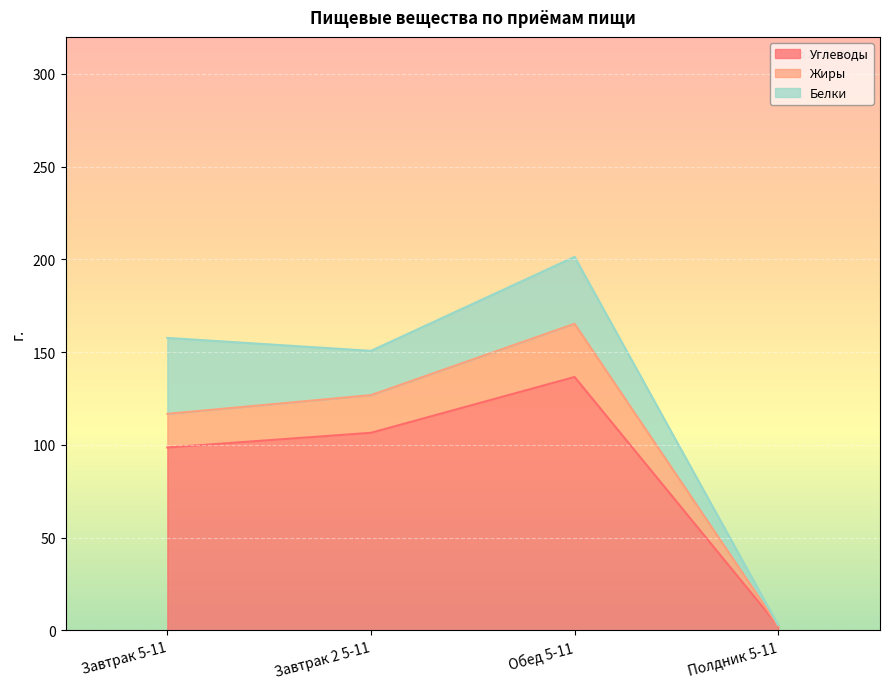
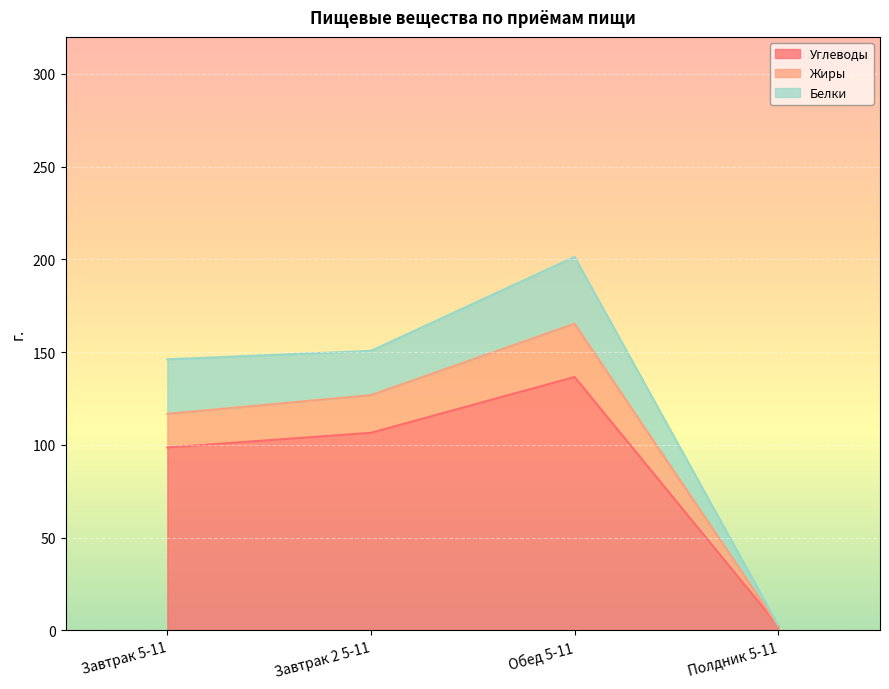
  {
    "Белки": {
-     "Завтрак 5-11": 41,
+     "Завтрак 5-11": 29,
      "Завтрак 2 5-11": 24,
      "Обед 5-11": 36
    }
  }
